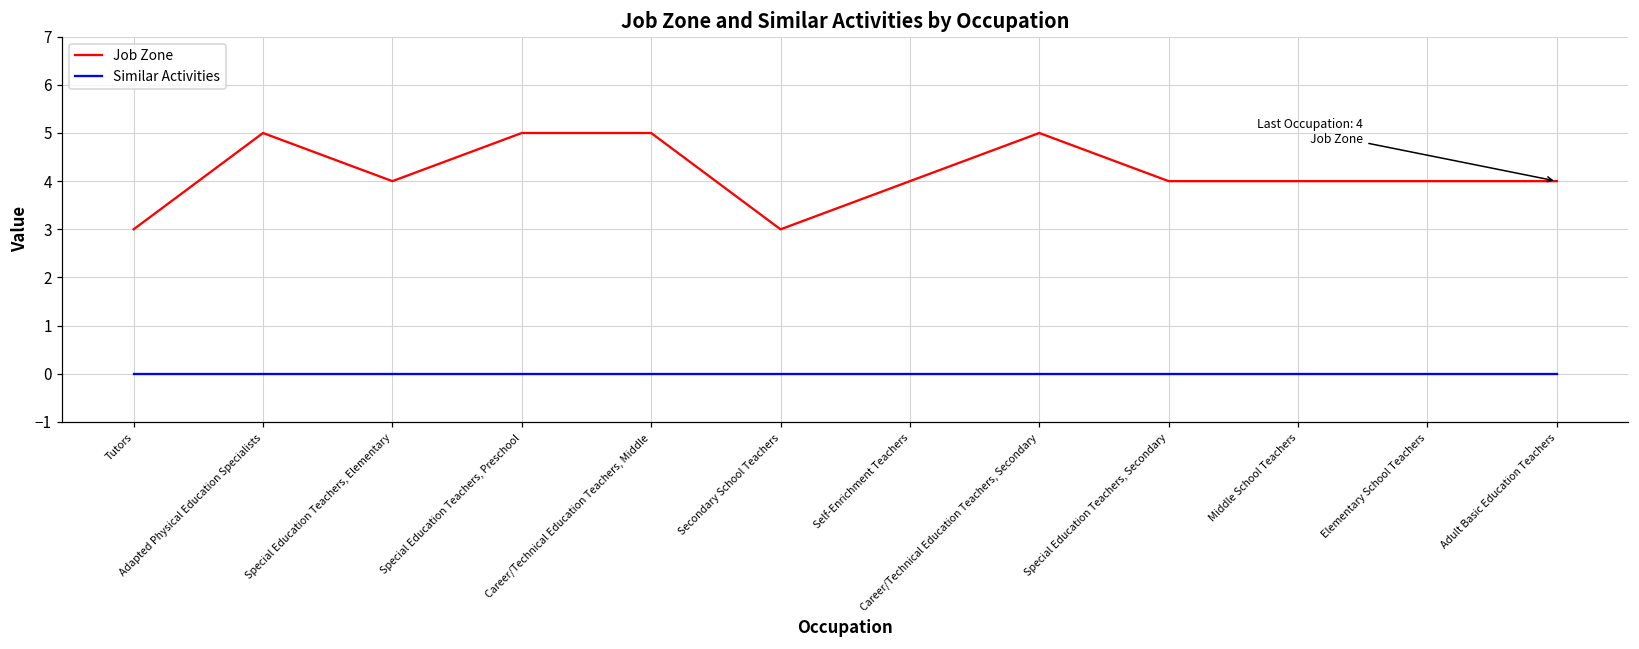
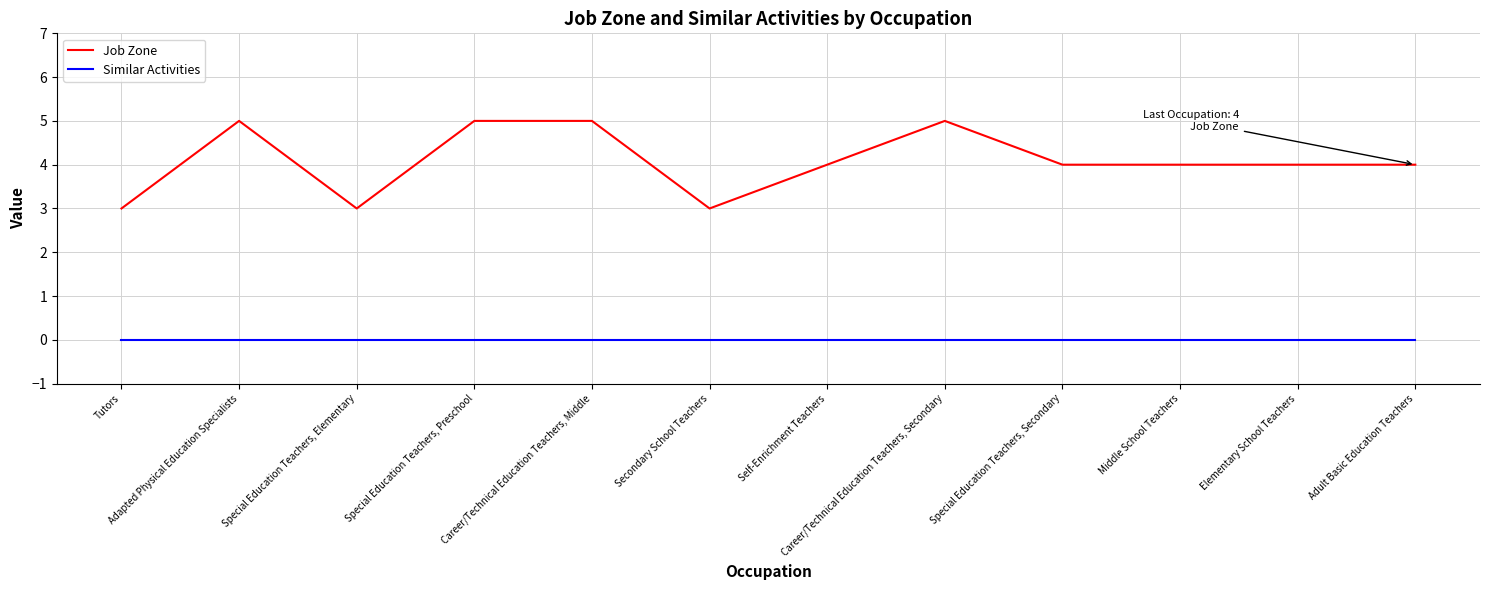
  {
    "Job Zone": {
      "Tutors": 3,
      "Adapted Physical Education Specialists": 5,
-     "Special Education Teachers, Elementary": 4,
+     "Special Education Teachers, Elementary": 3,
      "Special Education Teachers, Preschool": 5,
      "Career/Technical Education Teachers, Middle": 5,
      "Secondary School Teachers": 3,
      "Self-Enrichment Teachers": 4,
      "Career/Technical Education Teachers, Secondary": 5,
      "Special Education Teachers, Secondary": 4,
      "Adult Basic Education Teachers": 4
    },
    "Similar Activities": {
      "Tutors": 0,
      "Adapted Physical Education Specialists": 0,
      "Special Education Teachers, Elementary": 0,
      "Special Education Teachers, Preschool": 0,
      "Career/Technical Education Teachers, Middle": 0,
      "Secondary School Teachers": 0,
      "Self-Enrichment Teachers": 0,
      "Career/Technical Education Teachers, Secondary": 0,
      "Special Education Teachers, Secondary": 0,
      "Middle School Teachers": 0,
      "Elementary School Teachers": 0,
      "Adult Basic Education Teachers": 0
    }
  }
